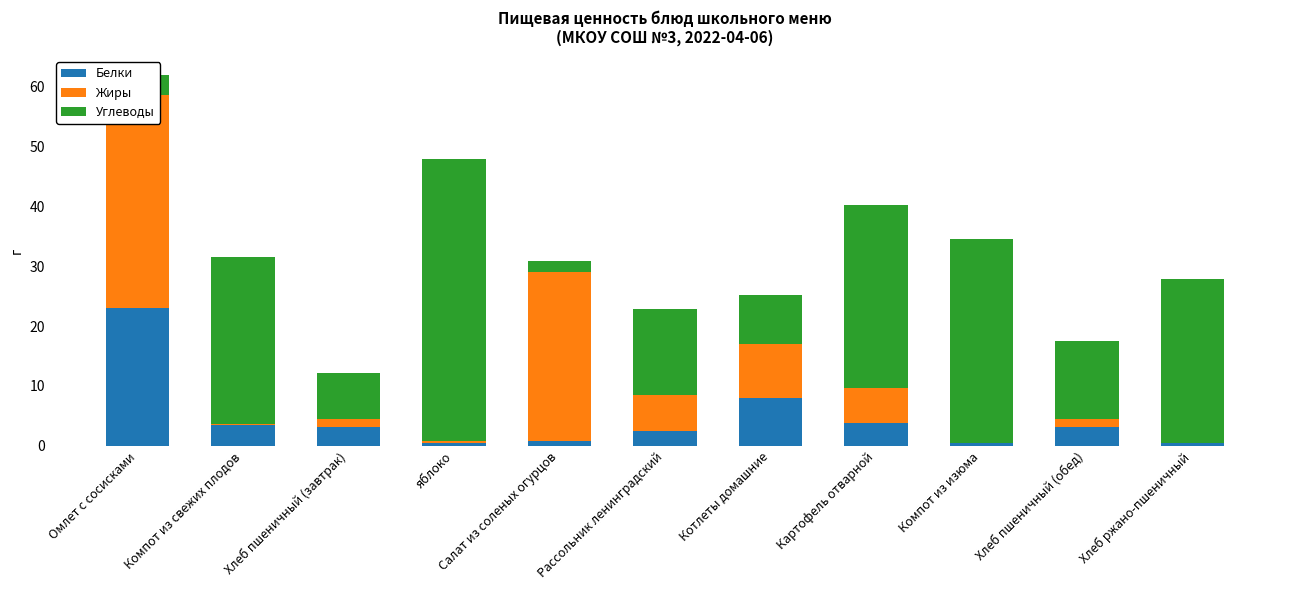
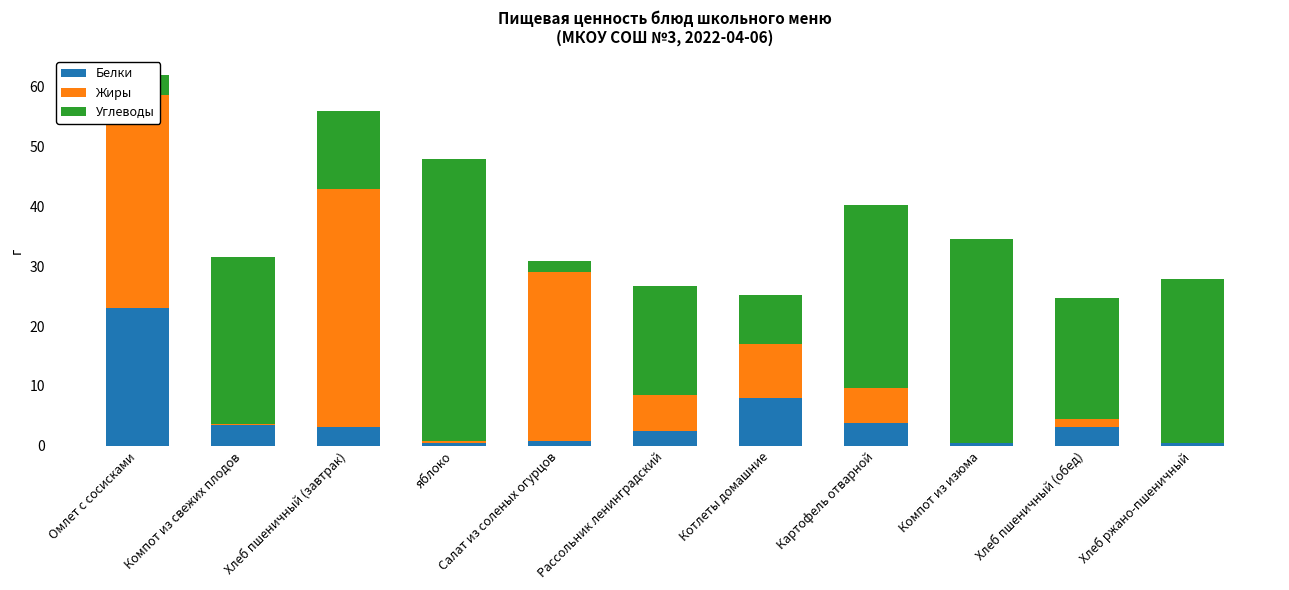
  {
    "Белки": {
      "Омлет с сосисками": 23,
      "Компот из свежих плодов": 4,
      "Хлеб пшеничный (завтрак)": 3,
      "Салат из соленых огурцов": 1,
      "Рассольник ленинградский": 2,
      "Котлеты домашние": 8,
      "Картофель отварной": 4,
      "Компот из изюма": 0,
      "Хлеб пшеничный (обед)": 3,
      "Хлеб ржано-пшеничный": 0
    },
    "Жиры": {
-     "Хлеб пшеничный (завтрак)": 1,
+     "Хлеб пшеничный (завтрак)": 40,
      "Салат из соленых огурцов": 28,
      "Рассольник ленинградский": 6,
      "Котлеты домашние": 9,
      "Картофель отварной": 6,
      "Хлеб пшеничный (обед)": 1
    },
    "Углеводы": {
      "Компот из свежих плодов": 28,
-     "Хлеб пшеничный (завтрак)": 8,
+     "Хлеб пшеничный (завтрак)": 13,
      "яблоко": 47,
      "Салат из соленых огурцов": 2,
-     "Рассольник ленинградский": 14,
+     "Рассольник ленинградский": 18,
      "Котлеты домашние": 8,
      "Картофель отварной": 31,
      "Компот из изюма": 34,
-     "Хлеб пшеничный (обед)": 13,
+     "Хлеб пшеничный (обед)": 20,
      "Хлеб ржано-пшеничный": 27
    }
  }
